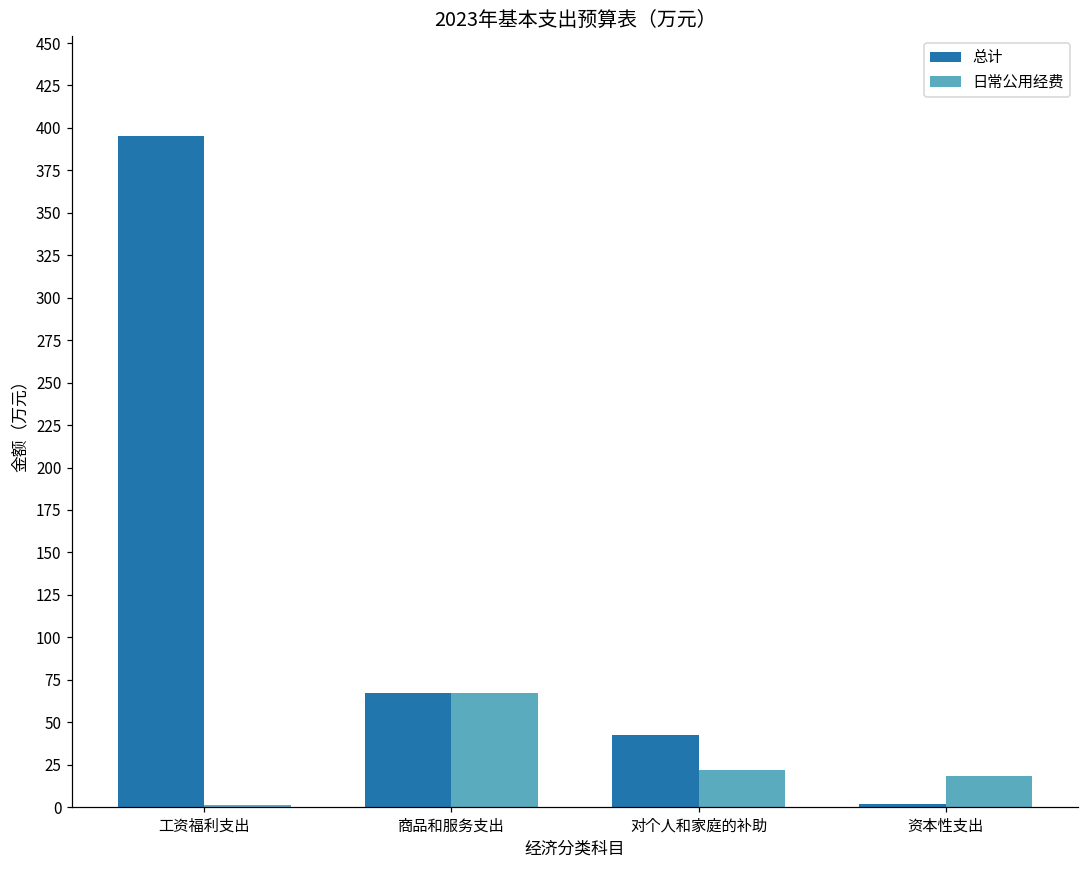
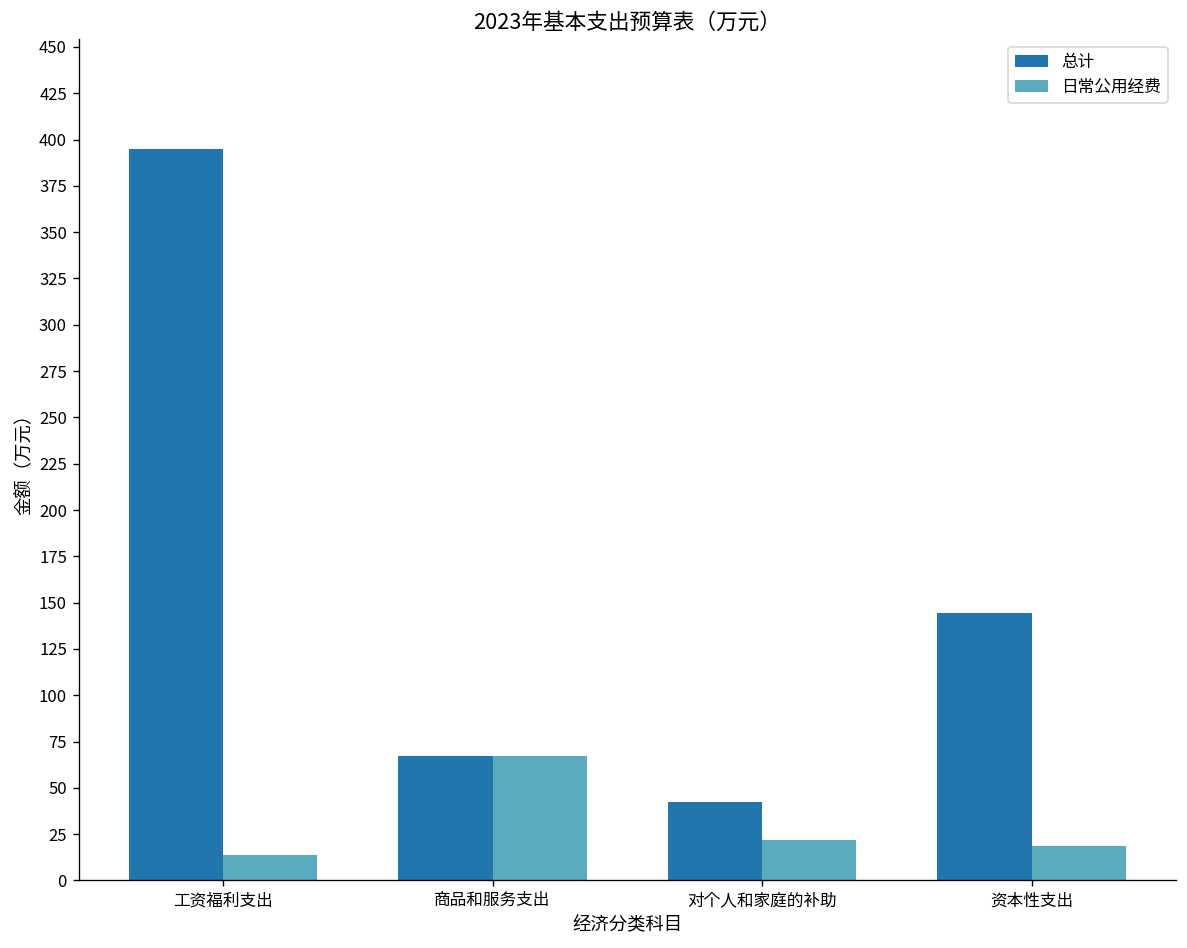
  {
    "总计": {
      "工资福利支出": 395,
      "商品和服务支出": 67,
      "对个人和家庭的补助": 42,
-     "资本性支出": 2
+     "资本性支出": 145
    },
    "日常公用经费": {
-     "工资福利支出": 1,
+     "工资福利支出": 14,
      "商品和服务支出": 67,
      "对个人和家庭的补助": 22,
      "资本性支出": 19
    }
  }
